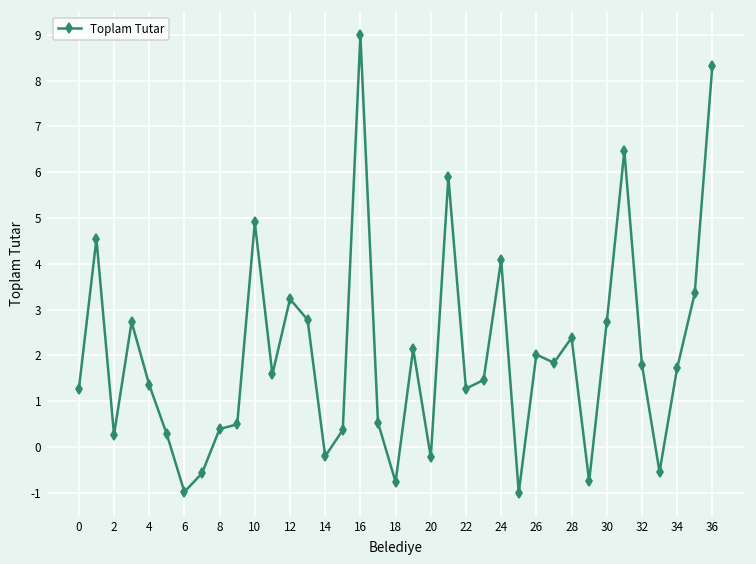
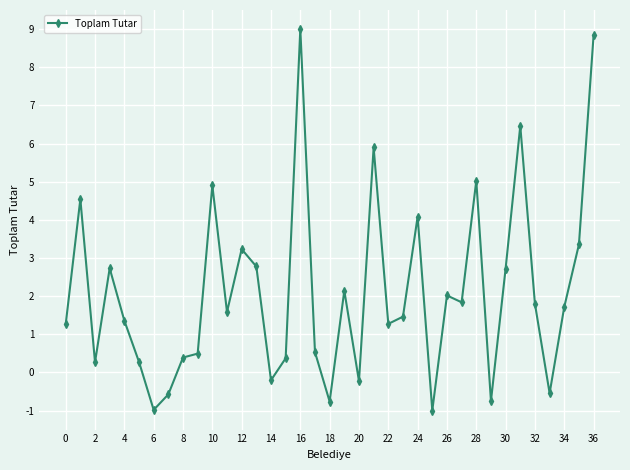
  {
    "0": 1.3,
    "2": 0.3,
    "4": 1.4,
    "6": -1.0,
    "8": 0.4,
    "10": 4.9,
    "12": 3.2,
    "14": -0.2,
    "16": 9.0,
    "18": -0.8,
    "20": -0.2,
    "22": 1.3,
    "24": 4.1,
    "26": 2.0,
-   "28": 2.4,
+   "28": 5.0,
    "30": 2.7,
    "32": 1.8,
    "34": 1.7,
-   "36": 8.3
+   "36": 8.8
  }
